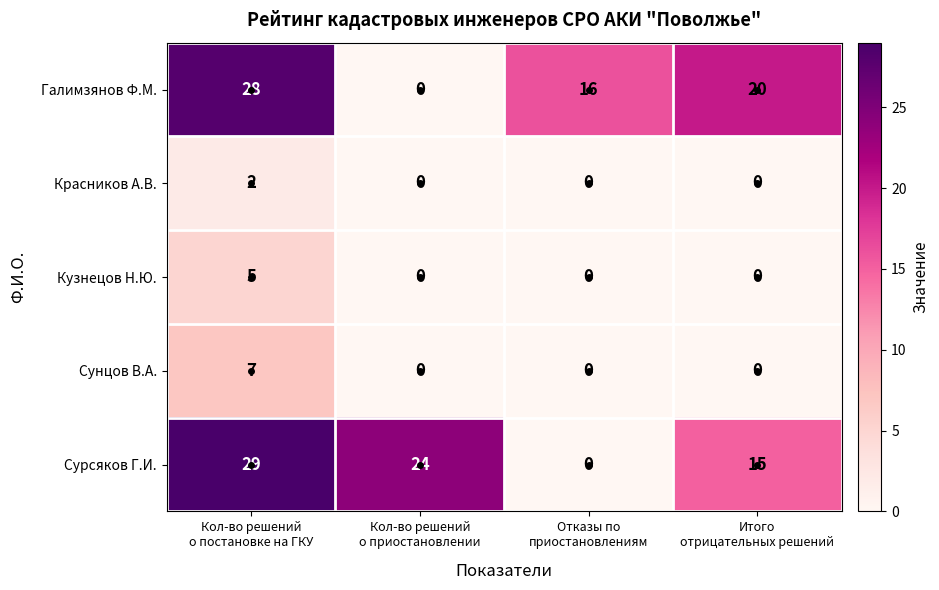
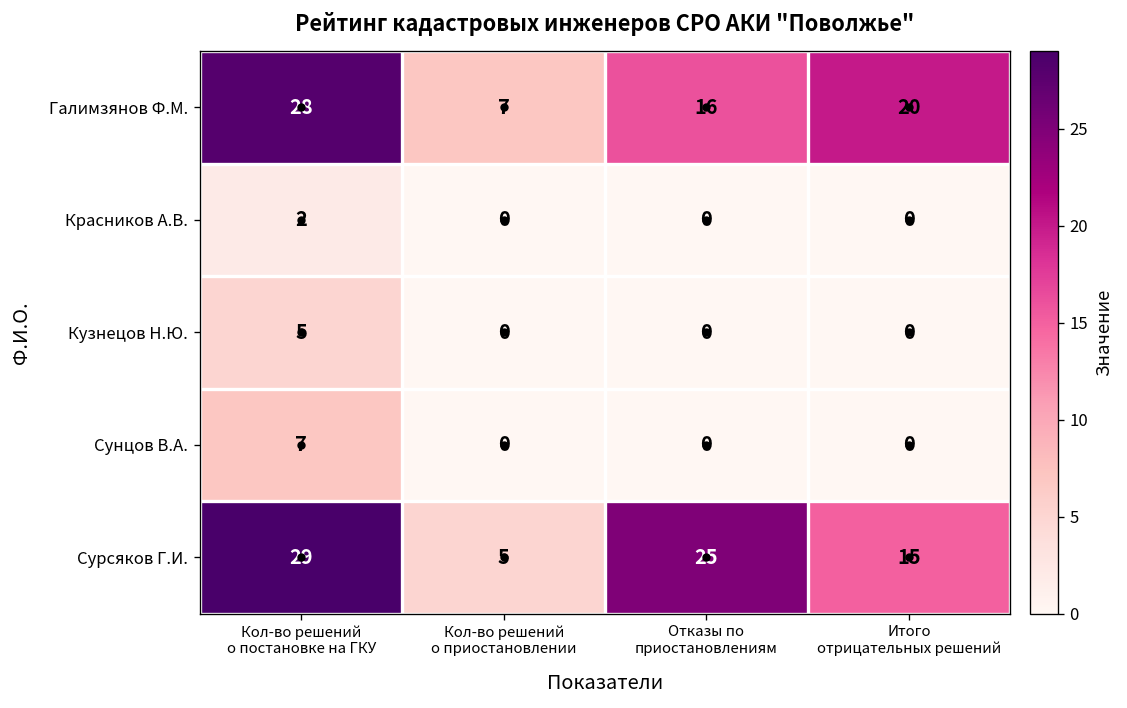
  {
    "Галимзянов Ф.М.": {
-     "Кол-во решений о приостановлении": 0
+     "Кол-во решений о приостановлении": 7
    },
    "Сурсяков Г.И.": {
-     "Кол-во решений о приостановлении": 24,
-     "Отказы по приостановлениям": 0
+     "Кол-во решений о приостановлении": 5,
+     "Отказы по приостановлениям": 25
    }
  }
